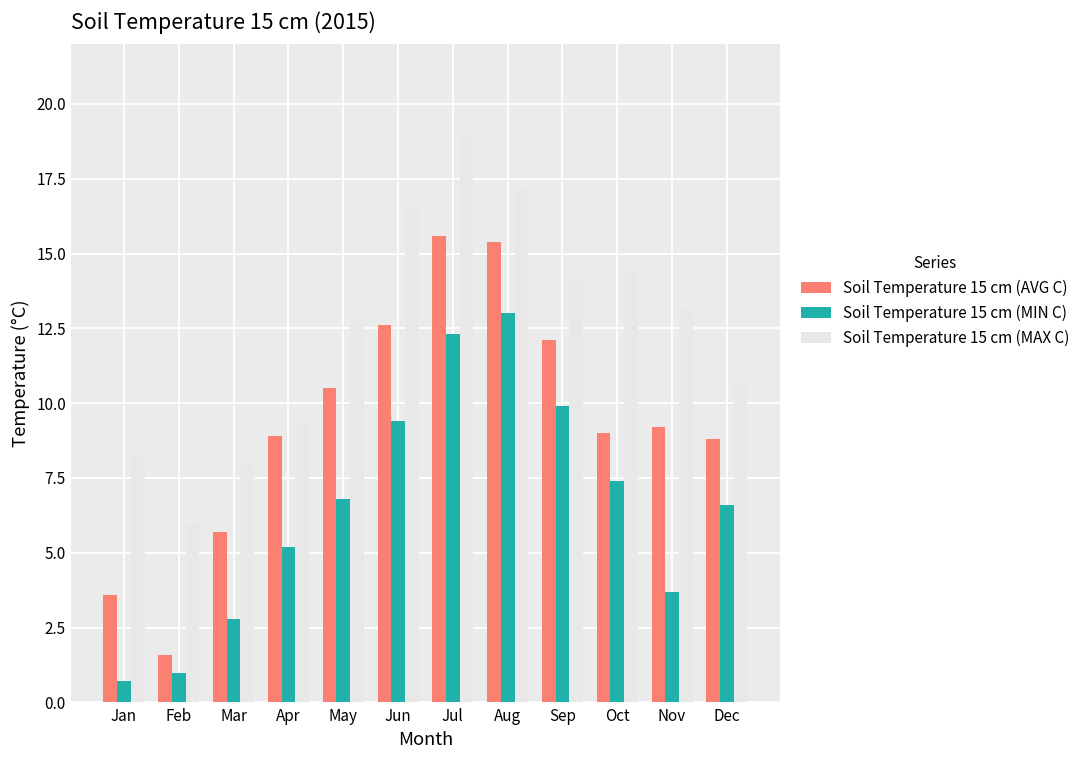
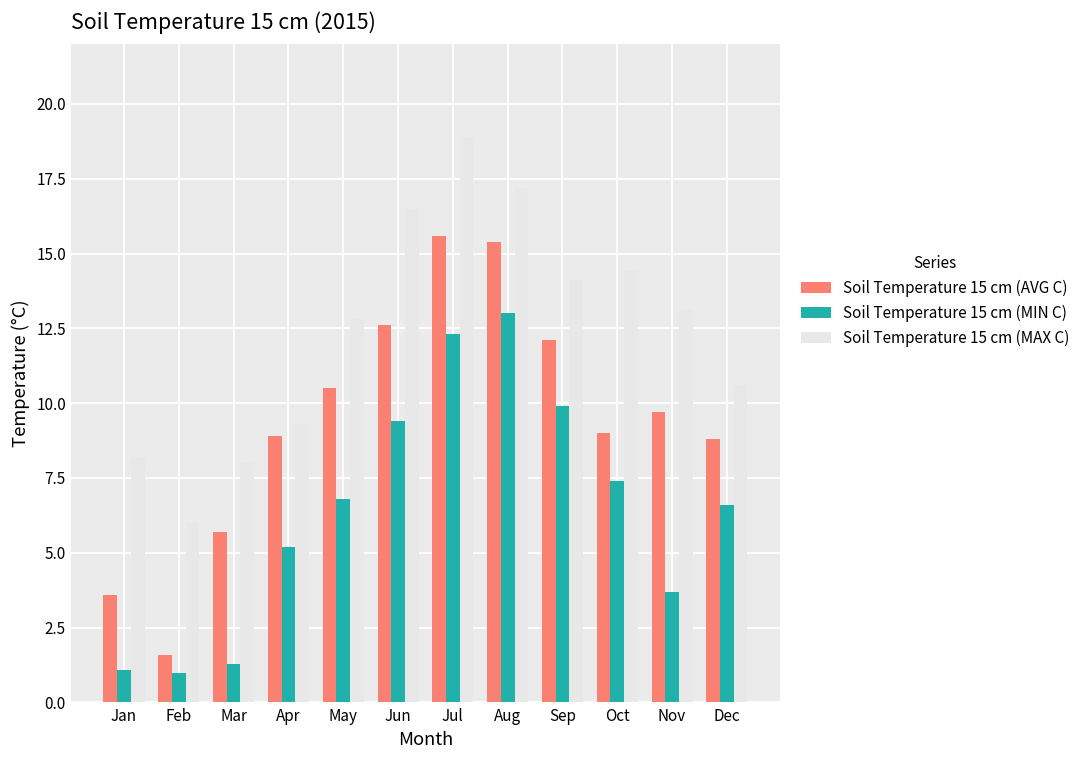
  {
    "Soil Temperature 15 cm (AVG C)": {
      "Jan": 3.6,
      "Feb": 1.6,
      "Mar": 5.7,
      "Apr": 8.9,
      "May": 10.5,
      "Jun": 12.6,
      "Jul": 15.6,
      "Aug": 15.4,
      "Sep": 12.1,
      "Oct": 9.0,
-     "Nov": 9.2,
+     "Nov": 9.7,
      "Dec": 8.8
    },
    "Soil Temperature 15 cm (MIN C)": {
-     "Jan": 0.7,
+     "Jan": 1.1,
      "Feb": 1.0,
-     "Mar": 2.8,
+     "Mar": 1.3,
      "Apr": 5.2,
      "May": 6.8,
      "Jun": 9.4,
      "Jul": 12.3,
      "Aug": 13.0,
      "Sep": 9.9,
      "Oct": 7.4,
      "Nov": 3.7,
      "Dec": 6.6
    },
    "Soil Temperature 15 cm (MAX C)": {
      "Jan": 8.2,
      "Feb": 6.0,
      "Mar": 8.0,
      "Apr": 9.3,
      "May": 12.8,
      "Jun": 16.5,
      "Jul": 18.9,
      "Aug": 17.2,
      "Sep": 14.1,
      "Oct": 14.4,
      "Nov": 13.1,
      "Dec": 10.6
    }
  }
